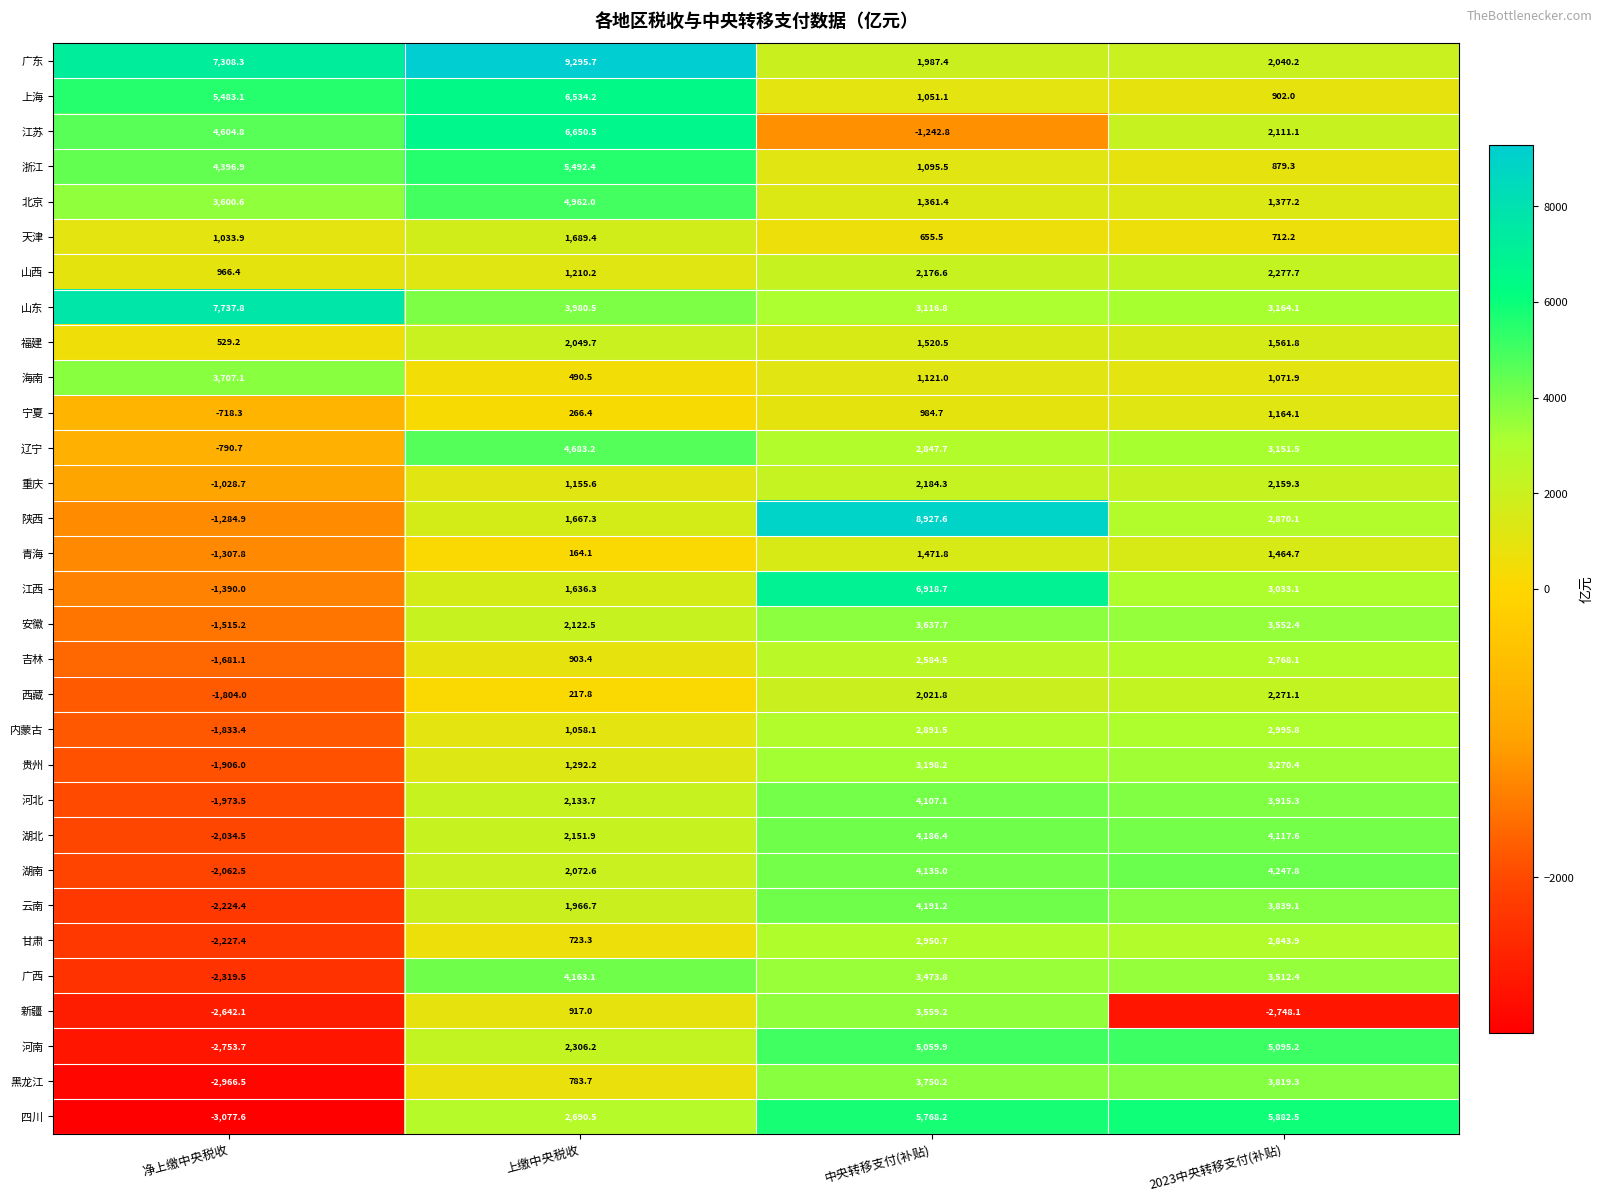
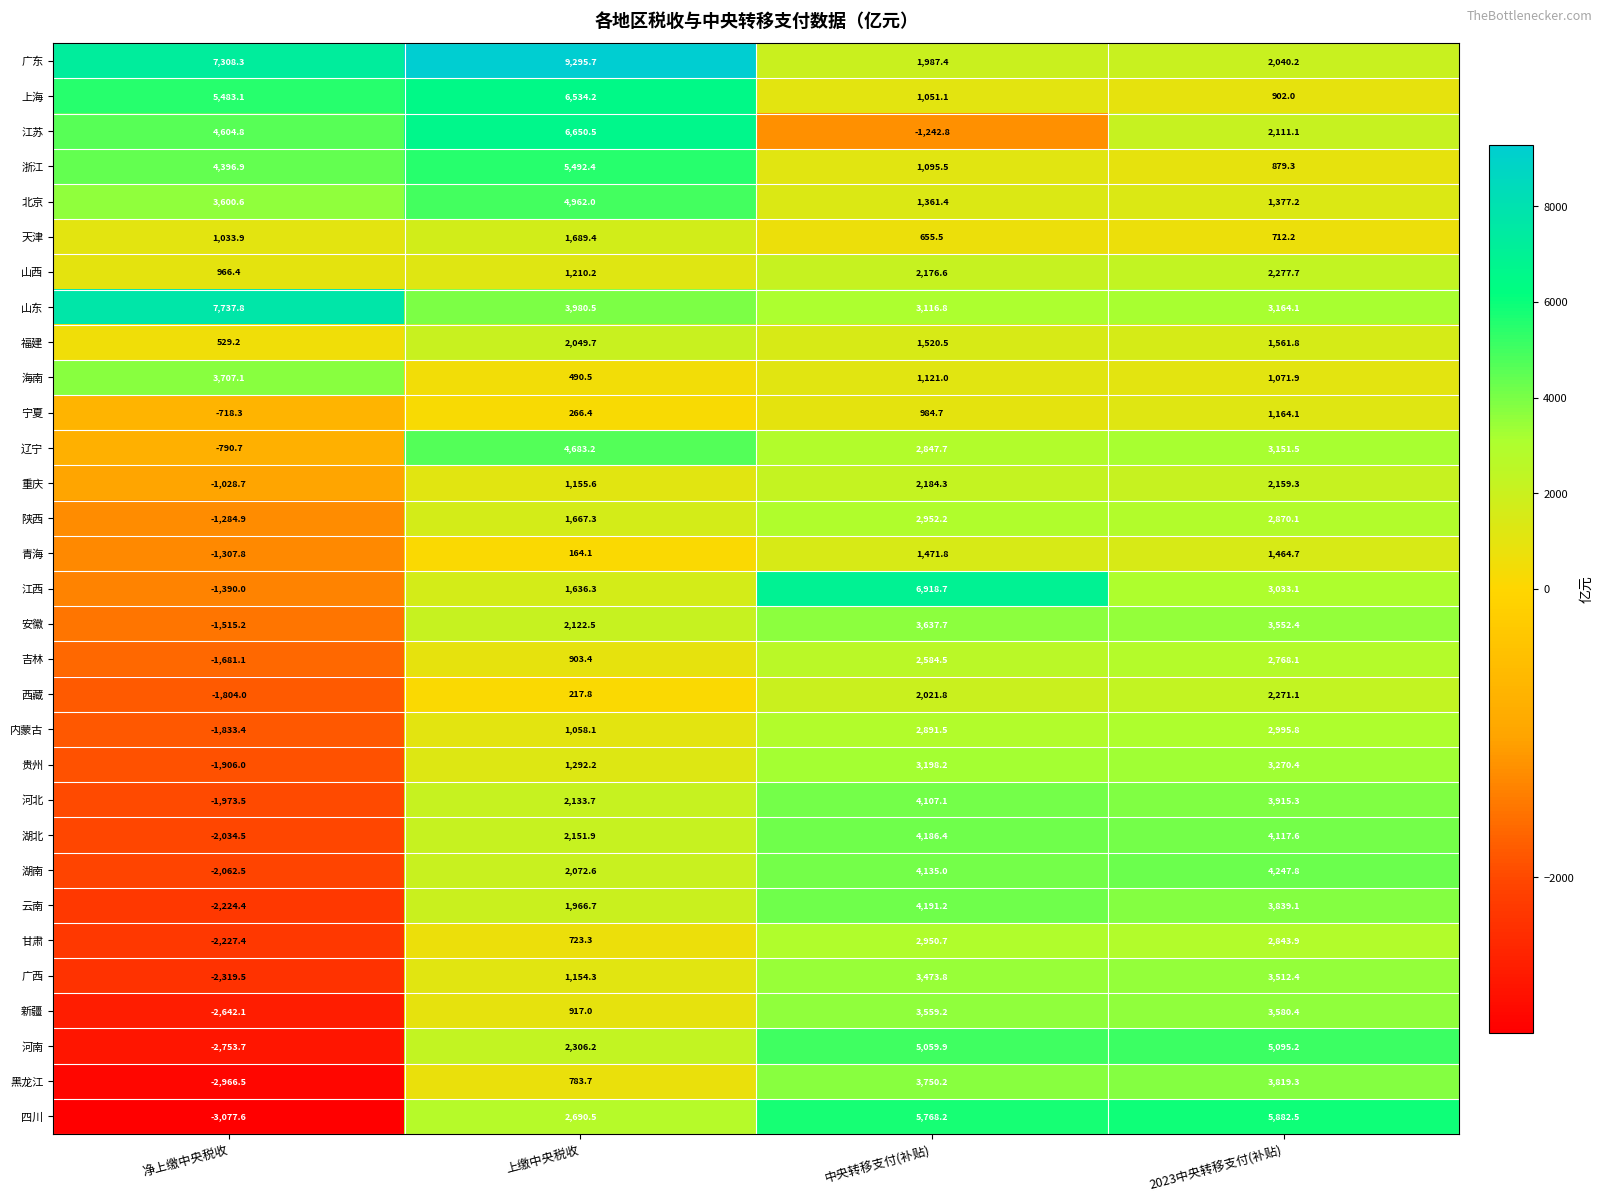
  {
    "广东": {
      "净上缴中央税收": "7,308.3",
      "上缴中央税收": "9,295.7",
      "中央转移支付(补贴)": "1,987.4",
      "2023中央转移支付(补贴)": "2,040.2"
    },
    "上海": {
      "净上缴中央税收": "5,483.1",
      "上缴中央税收": "6,534.2",
      "中央转移支付(补贴)": "1,051.1",
      "2023中央转移支付(补贴)": "902.0"
    },
    "江苏": {
      "净上缴中央税收": "4,604.8",
      "上缴中央税收": "6,650.5",
      "中央转移支付(补贴)": "-1,242.8",
      "2023中央转移支付(补贴)": "2,111.1"
    },
    "浙江": {
      "净上缴中央税收": "4,396.9",
      "上缴中央税收": "5,492.4",
      "中央转移支付(补贴)": "1,095.5",
      "2023中央转移支付(补贴)": "879.3"
    },
    "北京": {
      "净上缴中央税收": "3,600.6",
      "上缴中央税收": "4,962.0",
      "中央转移支付(补贴)": "1,361.4",
      "2023中央转移支付(补贴)": "1,377.2"
    },
    "天津": {
      "净上缴中央税收": "1,033.9",
      "上缴中央税收": "1,689.4",
      "中央转移支付(补贴)": "655.5",
      "2023中央转移支付(补贴)": "712.2"
    },
    "山西": {
      "净上缴中央税收": "966.4",
      "上缴中央税收": "1,210.2",
      "中央转移支付(补贴)": "2,176.6",
      "2023中央转移支付(补贴)": "2,277.7"
    },
    "山东": {
      "净上缴中央税收": "7,737.8",
      "上缴中央税收": "3,980.5",
      "中央转移支付(补贴)": "3,116.8",
      "2023中央转移支付(补贴)": "3,164.1"
    },
    "福建": {
      "净上缴中央税收": "529.2",
      "上缴中央税收": "2,049.7",
      "中央转移支付(补贴)": "1,520.5",
      "2023中央转移支付(补贴)": "1,561.8"
    },
    "海南": {
      "净上缴中央税收": "3,707.1",
      "上缴中央税收": "490.5",
      "中央转移支付(补贴)": "1,121.0",
      "2023中央转移支付(补贴)": "1,071.9"
    },
    "宁夏": {
      "净上缴中央税收": "-718.3",
      "上缴中央税收": "266.4",
      "中央转移支付(补贴)": "984.7",
      "2023中央转移支付(补贴)": "1,164.1"
    },
    "辽宁": {
      "净上缴中央税收": "-790.7",
      "上缴中央税收": "4,683.2",
      "中央转移支付(补贴)": "2,847.7",
      "2023中央转移支付(补贴)": "3,151.5"
    },
    "重庆": {
      "净上缴中央税收": "-1,028.7",
      "上缴中央税收": "1,155.6",
      "中央转移支付(补贴)": "2,184.3",
      "2023中央转移支付(补贴)": "2,159.3"
    },
    "陕西": {
      "净上缴中央税收": "-1,284.9",
      "上缴中央税收": "1,667.3",
-     "中央转移支付(补贴)": "8,927.6",
+     "中央转移支付(补贴)": "2,952.2",
      "2023中央转移支付(补贴)": "2,870.1"
    },
    "青海": {
      "净上缴中央税收": "-1,307.8",
      "上缴中央税收": "164.1",
      "中央转移支付(补贴)": "1,471.8",
      "2023中央转移支付(补贴)": "1,464.7"
    },
    "江西": {
      "净上缴中央税收": "-1,390.0",
      "上缴中央税收": "1,636.3",
      "中央转移支付(补贴)": "6,918.7",
      "2023中央转移支付(补贴)": "3,033.1"
    },
    "安徽": {
      "净上缴中央税收": "-1,515.2",
      "上缴中央税收": "2,122.5",
      "中央转移支付(补贴)": "3,637.7",
      "2023中央转移支付(补贴)": "3,552.4"
    },
    "吉林": {
      "净上缴中央税收": "-1,681.1",
      "上缴中央税收": "903.4",
      "中央转移支付(补贴)": "2,584.5",
      "2023中央转移支付(补贴)": "2,768.1"
    },
    "西藏": {
      "净上缴中央税收": "-1,804.0",
      "上缴中央税收": "217.8",
      "中央转移支付(补贴)": "2,021.8",
      "2023中央转移支付(补贴)": "2,271.1"
    },
    "内蒙古": {
      "净上缴中央税收": "-1,833.4",
      "上缴中央税收": "1,058.1",
      "中央转移支付(补贴)": "2,891.5",
      "2023中央转移支付(补贴)": "2,995.8"
    },
    "贵州": {
      "净上缴中央税收": "-1,906.0",
      "上缴中央税收": "1,292.2",
      "中央转移支付(补贴)": "3,198.2",
      "2023中央转移支付(补贴)": "3,270.4"
    },
    "河北": {
      "净上缴中央税收": "-1,973.5",
      "上缴中央税收": "2,133.7",
      "中央转移支付(补贴)": "4,107.1",
      "2023中央转移支付(补贴)": "3,915.3"
    },
    "湖北": {
      "净上缴中央税收": "-2,034.5",
      "上缴中央税收": "2,151.9",
      "中央转移支付(补贴)": "4,186.4",
      "2023中央转移支付(补贴)": "4,117.6"
    },
    "湖南": {
      "净上缴中央税收": "-2,062.5",
      "上缴中央税收": "2,072.6",
      "中央转移支付(补贴)": "4,135.0",
      "2023中央转移支付(补贴)": "4,247.8"
    },
    "云南": {
      "净上缴中央税收": "-2,224.4",
      "上缴中央税收": "1,966.7",
      "中央转移支付(补贴)": "4,191.2",
      "2023中央转移支付(补贴)": "3,839.1"
    },
    "甘肃": {
      "净上缴中央税收": "-2,227.4",
      "上缴中央税收": "723.3",
      "中央转移支付(补贴)": "2,950.7",
      "2023中央转移支付(补贴)": "2,843.9"
    },
    "广西": {
      "净上缴中央税收": "-2,319.5",
-     "上缴中央税收": "4,163.1",
+     "上缴中央税收": "1,154.3",
      "中央转移支付(补贴)": "3,473.8",
      "2023中央转移支付(补贴)": "3,512.4"
    },
    "新疆": {
      "净上缴中央税收": "-2,642.1",
      "上缴中央税收": "917.0",
      "中央转移支付(补贴)": "3,559.2",
-     "2023中央转移支付(补贴)": "-2,748.1"
+     "2023中央转移支付(补贴)": "3,580.4"
    },
    "河南": {
      "净上缴中央税收": "-2,753.7",
      "上缴中央税收": "2,306.2",
      "中央转移支付(补贴)": "5,059.9",
      "2023中央转移支付(补贴)": "5,095.2"
    },
    "黑龙江": {
      "净上缴中央税收": "-2,966.5",
      "上缴中央税收": "783.7",
      "中央转移支付(补贴)": "3,750.2",
      "2023中央转移支付(补贴)": "3,819.3"
    },
    "四川": {
      "净上缴中央税收": "-3,077.6",
      "上缴中央税收": "2,690.5",
      "中央转移支付(补贴)": "5,768.2",
      "2023中央转移支付(补贴)": "5,882.5"
    }
  }
